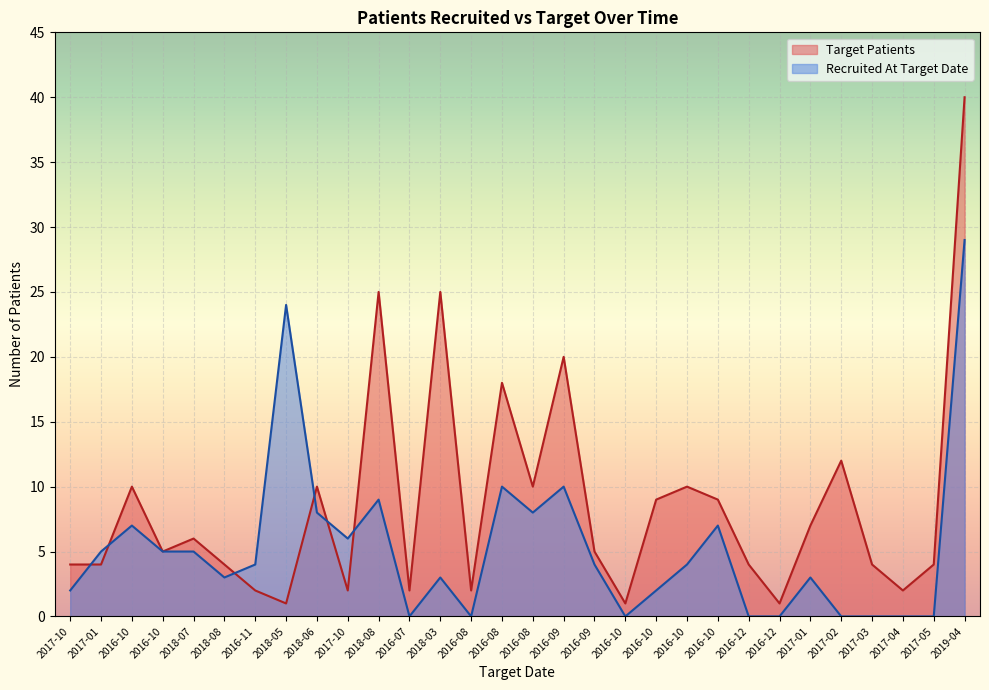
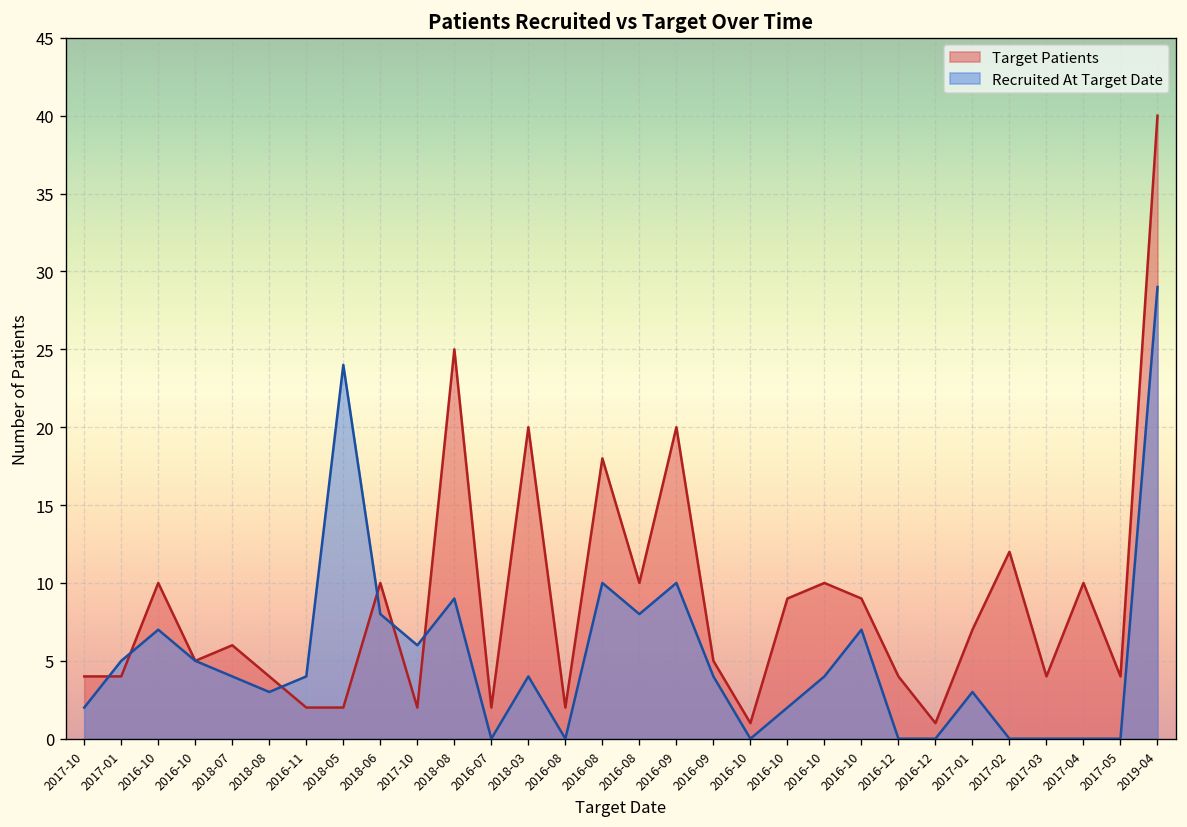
  {
    "Target Patients": {
      "2018-07": 6,
      "2016-11": 2,
-     "2018-05": 1,
+     "2018-05": 2,
      "2018-06": 10,
      "2016-07": 2,
-     "2018-03": 25,
+     "2018-03": 20,
      "2017-02": 12,
      "2017-03": 4,
-     "2017-04": 2,
+     "2017-04": 10,
      "2017-05": 4,
      "2019-04": 40
    },
    "Recruited At Target Date": {
-     "2018-07": 5,
+     "2018-07": 4,
      "2016-11": 4,
      "2018-05": 24,
      "2018-06": 8,
      "2016-07": 0,
-     "2018-03": 3,
+     "2018-03": 4,
      "2017-02": 0,
      "2017-03": 0,
      "2017-04": 0,
      "2017-05": 0,
      "2019-04": 29
    }
  }
